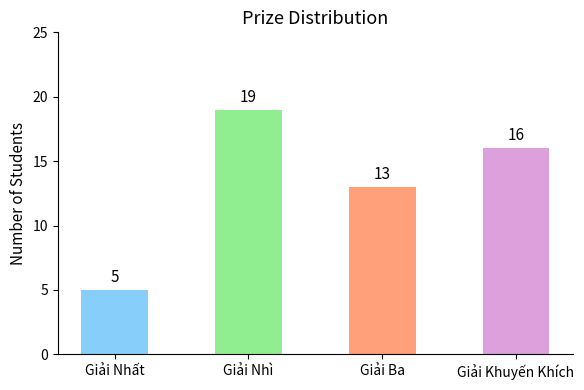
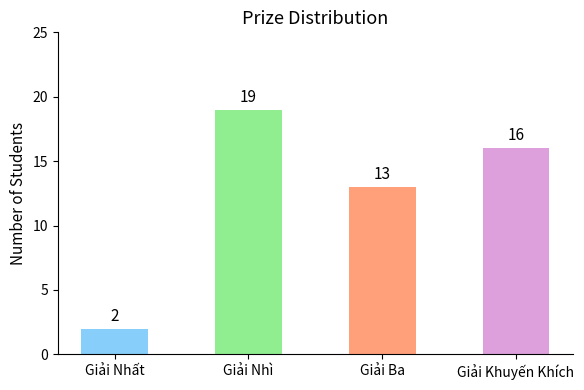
  {
-   "Giải Nhất": 5,
+   "Giải Nhất": 2,
    "Giải Nhì": 19,
    "Giải Ba": 13,
    "Giải Khuyến Khích": 16
  }
